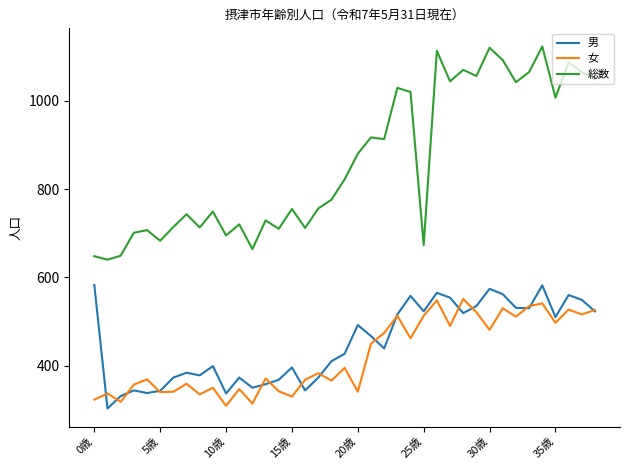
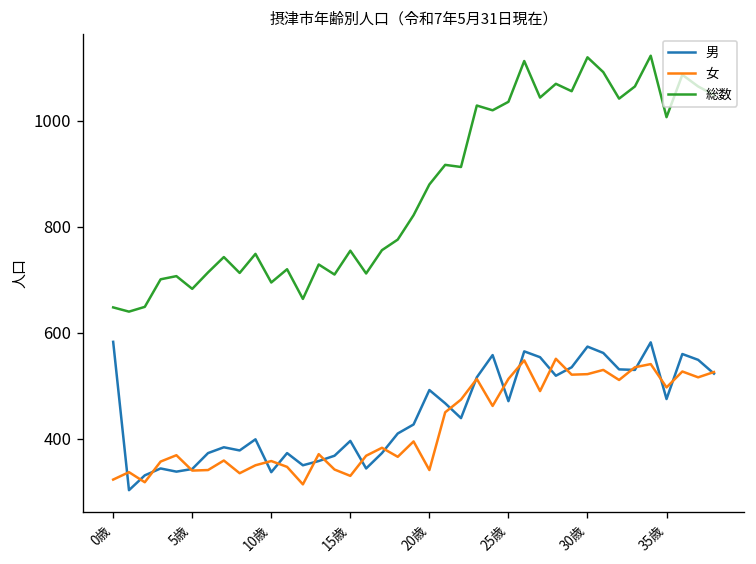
  {
    "男": {
      "0歳": 580,
      "10歳": 340,
      "15歳": 400,
      "20歳": 490,
-     "25歳": 520,
+     "25歳": 470,
      "30歳": 570,
-     "35歳": 510
+     "35歳": 480
    },
    "女": {
      "0歳": 320,
-     "10歳": 310,
+     "10歳": 360,
      "15歳": 330,
      "20歳": 340,
      "25歳": 510,
-     "30歳": 480,
+     "30歳": 520,
      "35歳": 500
    },
    "総数": {
      "0歳": 650,
      "5歳": 680,
      "10歳": 700,
      "15歳": 760,
      "20歳": 880,
-     "25歳": 670,
+     "25歳": 1040,
      "30歳": 1120,
      "35歳": 1010
    }
  }
